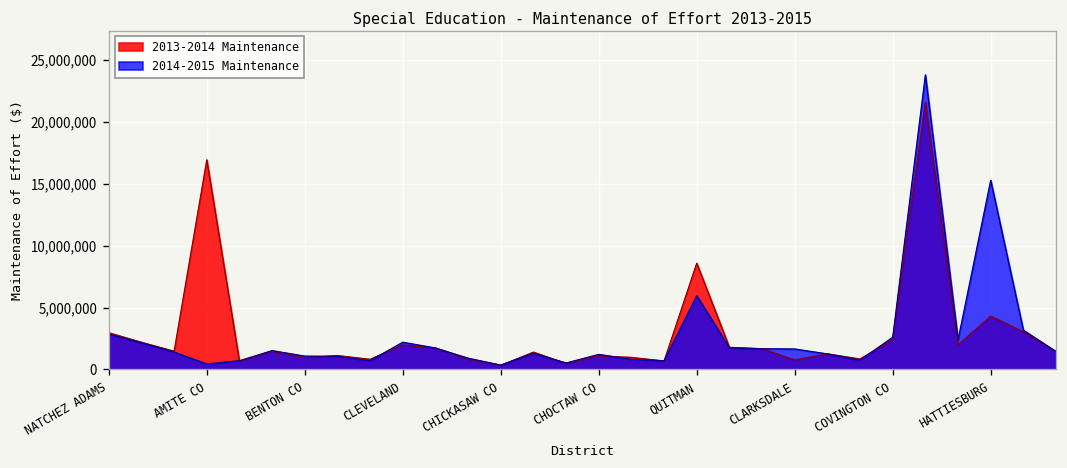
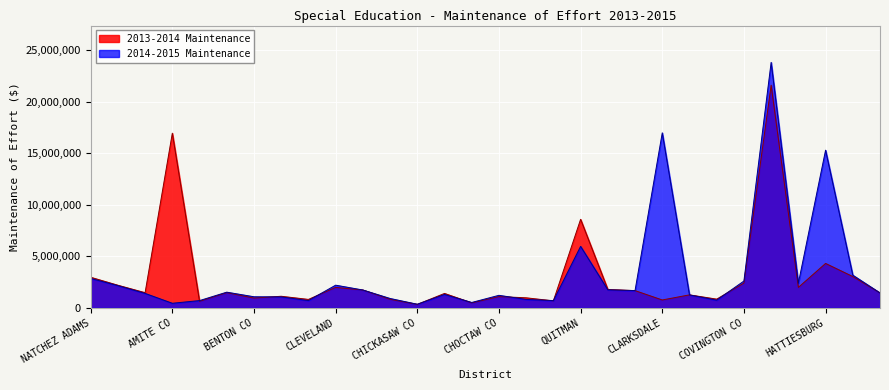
  {
    "2013-2014 Maintenance": {
      "AMITE CO": "16,900,000",
      "QUITMAN": "8,600,000",
      "CLARKSDALE": "800,000",
      "HATTIESBURG": "4,300,000"
    },
    "2014-2015 Maintenance": {
      "AMITE CO": "400,000",
      "QUITMAN": "6,000,000",
-     "CLARKSDALE": "1,700,000",
+     "CLARKSDALE": "17,000,000",
      "HATTIESBURG": "15,300,000"
    }
  }
